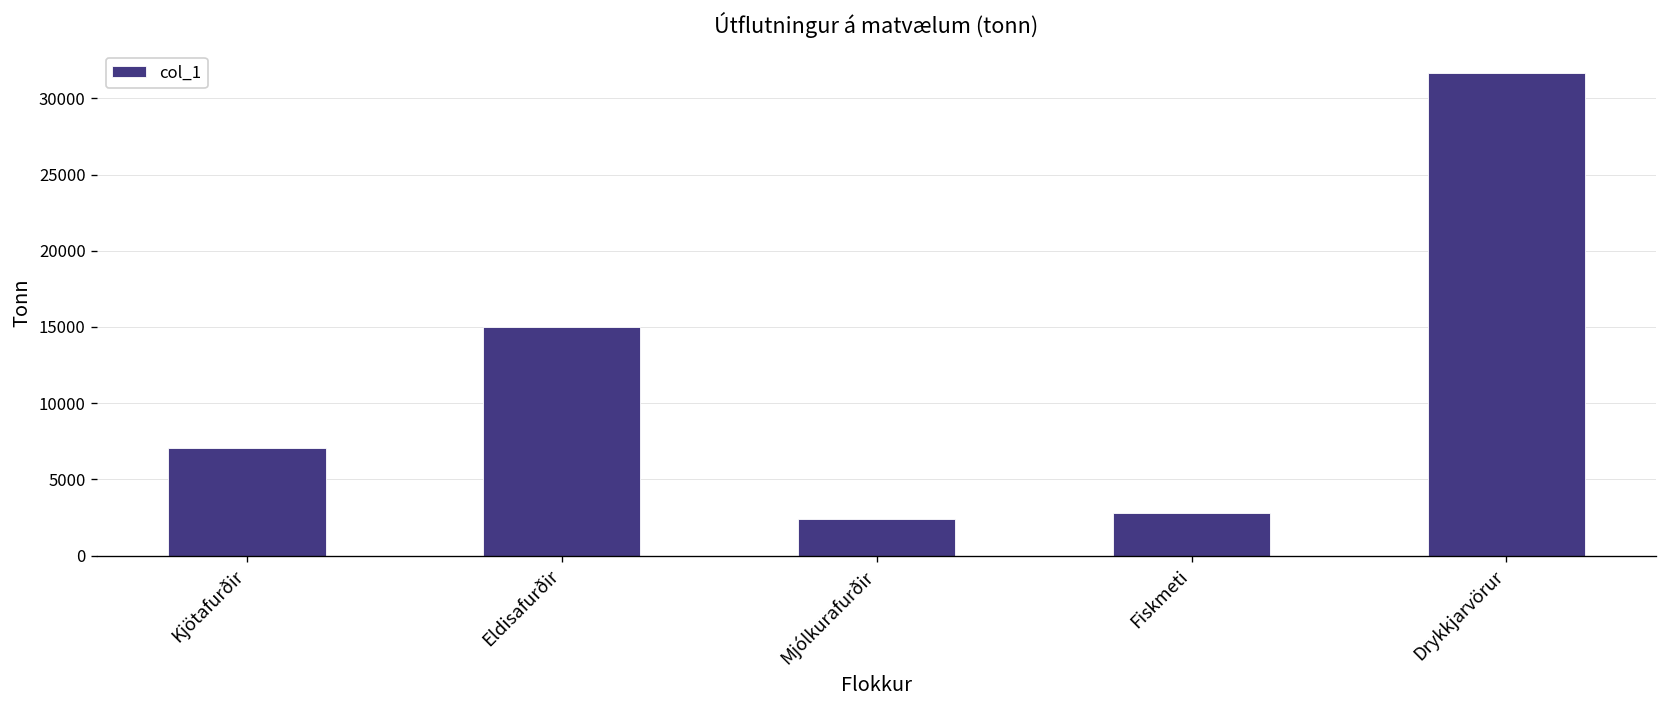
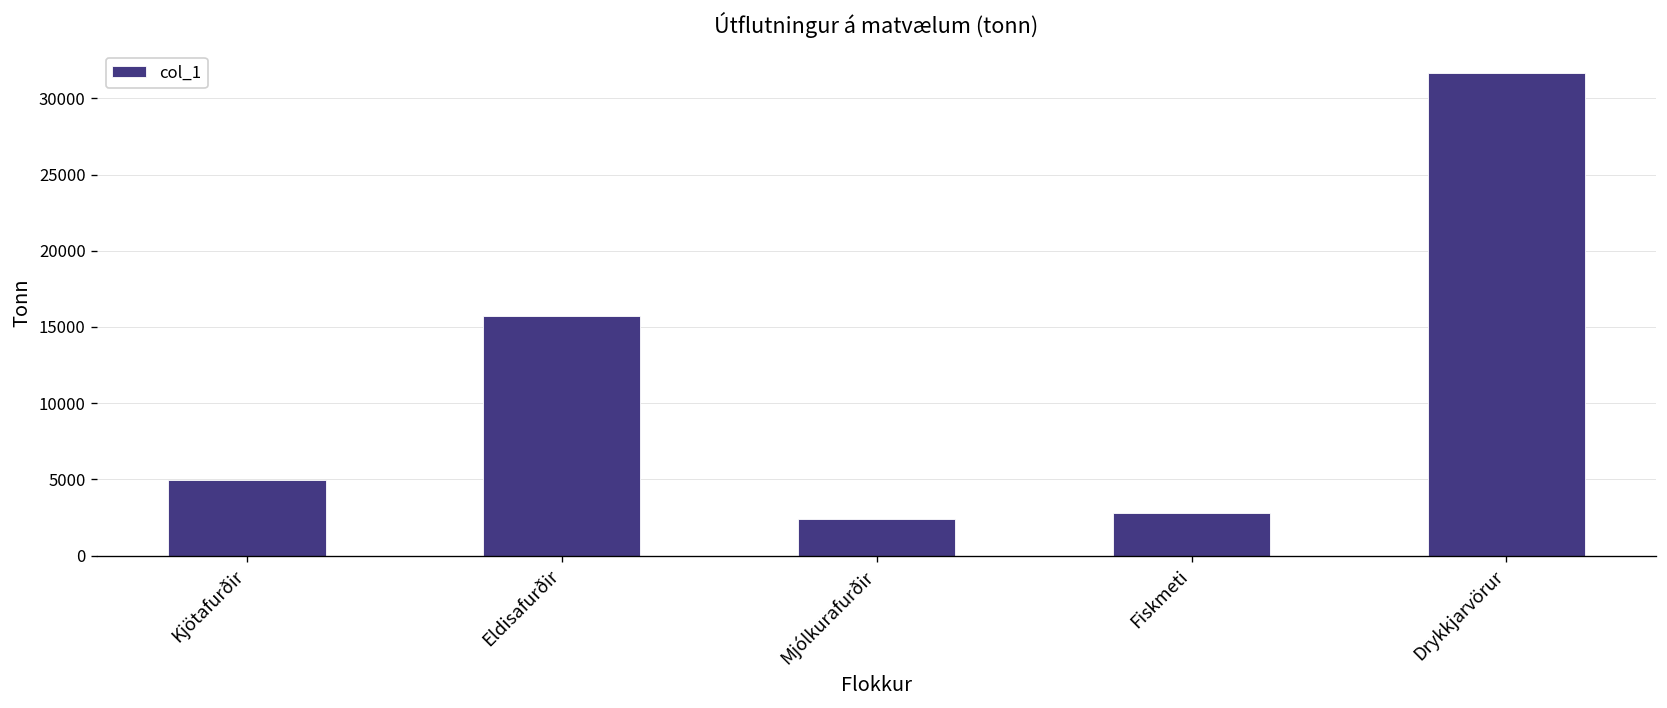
  {
-   "Kjötafurðir": 7100,
-   "Eldisafurðir": 15000,
+   "Kjötafurðir": 5000,
+   "Eldisafurðir": 15700,
    "Mjólkurafurðir": 2400,
    "Fiskmeti": 2800,
    "Drykkjarvörur": 31600
  }
